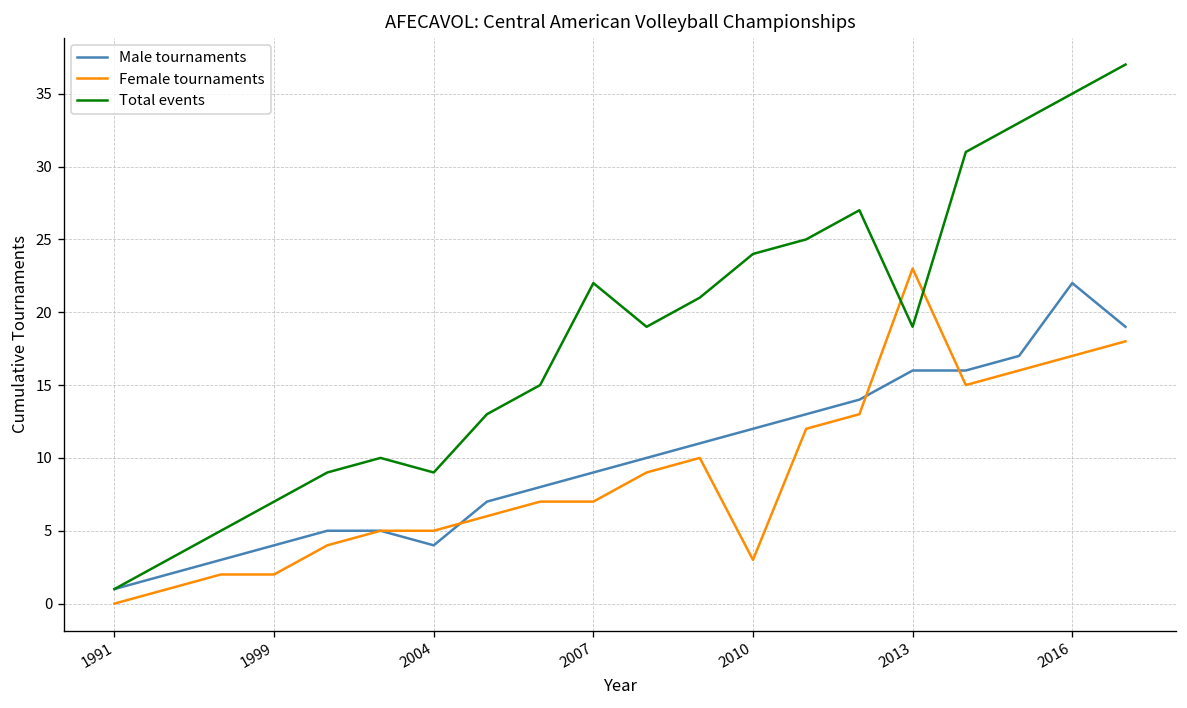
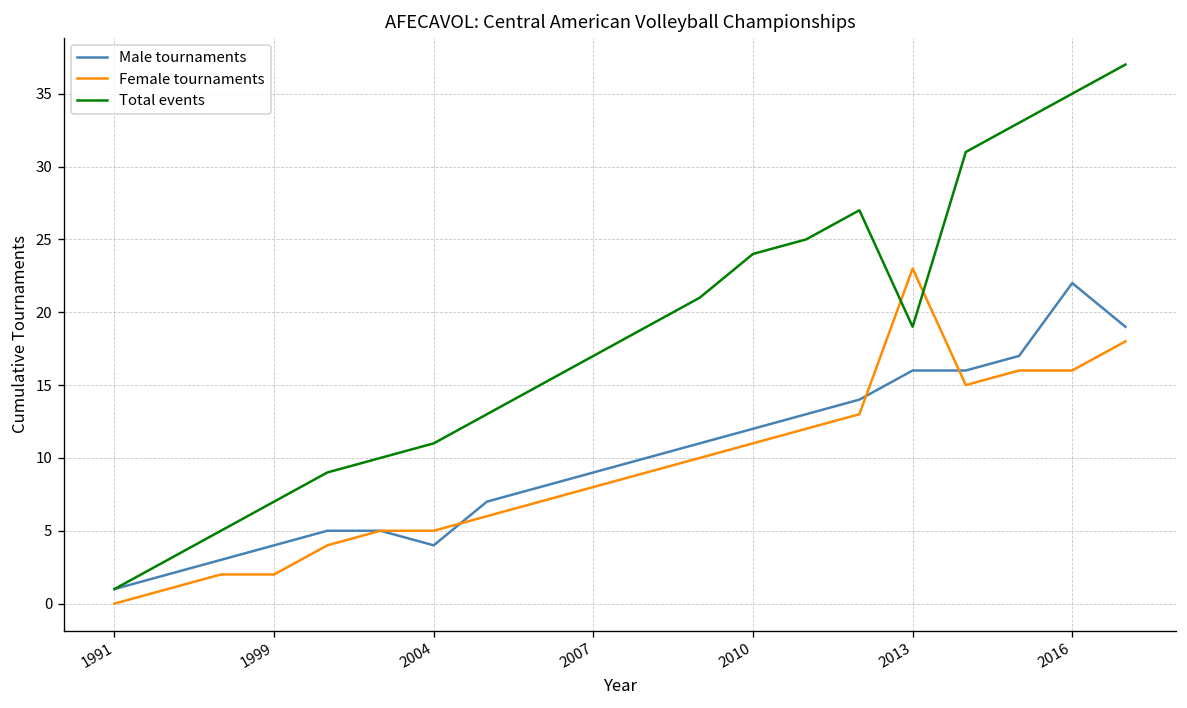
  {
    "Male tournaments": {
      "1999": 4,
      "2004": 4,
      "2007": 9,
      "2010": 12,
      "2013": 16,
      "2016": 22
    },
    "Female tournaments": {
      "1991": 0,
      "1999": 2,
      "2004": 5,
-     "2007": 7,
-     "2010": 3,
+     "2007": 8,
+     "2010": 11,
      "2013": 23,
-     "2016": 17
+     "2016": 16
    },
    "Total events": {
      "1999": 7,
-     "2004": 9,
-     "2007": 22,
+     "2004": 11,
+     "2007": 17,
      "2010": 24,
      "2013": 19,
      "2016": 35
    }
  }
